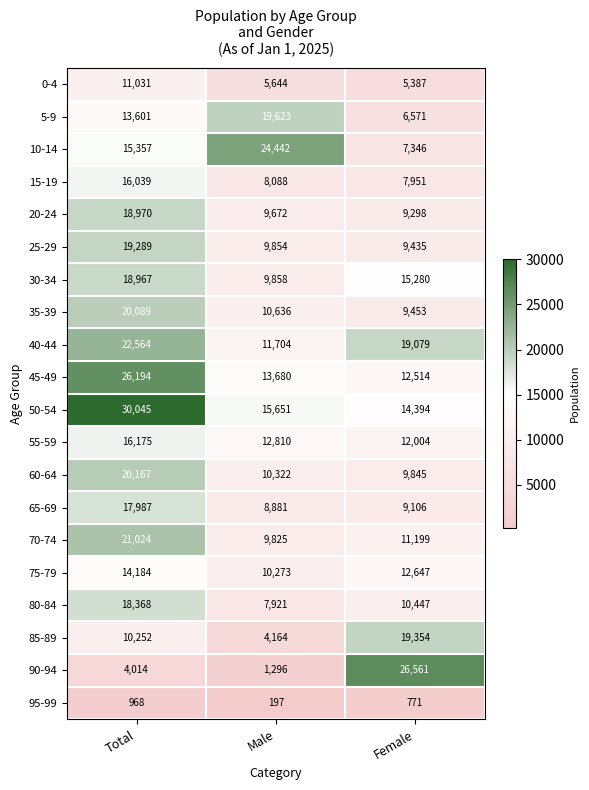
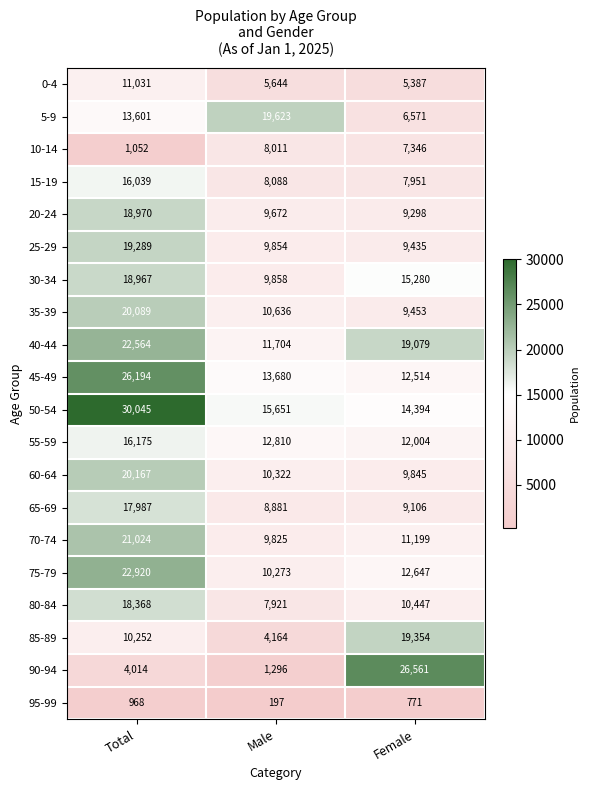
  {
    "0-4": {
      "Total": "11,031",
      "Male": "5,644",
      "Female": "5,387"
    },
    "5-9": {
      "Total": "13,601",
      "Male": "19,623",
      "Female": "6,571"
    },
    "10-14": {
-     "Total": "15,357",
-     "Male": "24,442",
+     "Total": "1,052",
+     "Male": "8,011",
      "Female": "7,346"
    },
    "15-19": {
      "Total": "16,039",
      "Male": "8,088",
      "Female": "7,951"
    },
    "20-24": {
      "Total": "18,970",
      "Male": "9,672",
      "Female": "9,298"
    },
    "25-29": {
      "Total": "19,289",
      "Male": "9,854",
      "Female": "9,435"
    },
    "30-34": {
      "Total": "18,967",
      "Male": "9,858",
      "Female": "15,280"
    },
    "35-39": {
      "Total": "20,089",
      "Male": "10,636",
      "Female": "9,453"
    },
    "40-44": {
      "Total": "22,564",
      "Male": "11,704",
      "Female": "19,079"
    },
    "45-49": {
      "Total": "26,194",
      "Male": "13,680",
      "Female": "12,514"
    },
    "50-54": {
      "Total": "30,045",
      "Male": "15,651",
      "Female": "14,394"
    },
    "55-59": {
      "Total": "16,175",
      "Male": "12,810",
      "Female": "12,004"
    },
    "60-64": {
      "Total": "20,167",
      "Male": "10,322",
      "Female": "9,845"
    },
    "65-69": {
      "Total": "17,987",
      "Male": "8,881",
      "Female": "9,106"
    },
    "70-74": {
      "Total": "21,024",
      "Male": "9,825",
      "Female": "11,199"
    },
    "75-79": {
-     "Total": "14,184",
+     "Total": "22,920",
      "Male": "10,273",
      "Female": "12,647"
    },
    "80-84": {
      "Total": "18,368",
      "Male": "7,921",
      "Female": "10,447"
    },
    "85-89": {
      "Total": "10,252",
      "Male": "4,164",
      "Female": "19,354"
    },
    "90-94": {
      "Total": "4,014",
      "Male": "1,296",
      "Female": "26,561"
    },
    "95-99": {
      "Total": "968",
      "Male": "197",
      "Female": "771"
    }
  }
